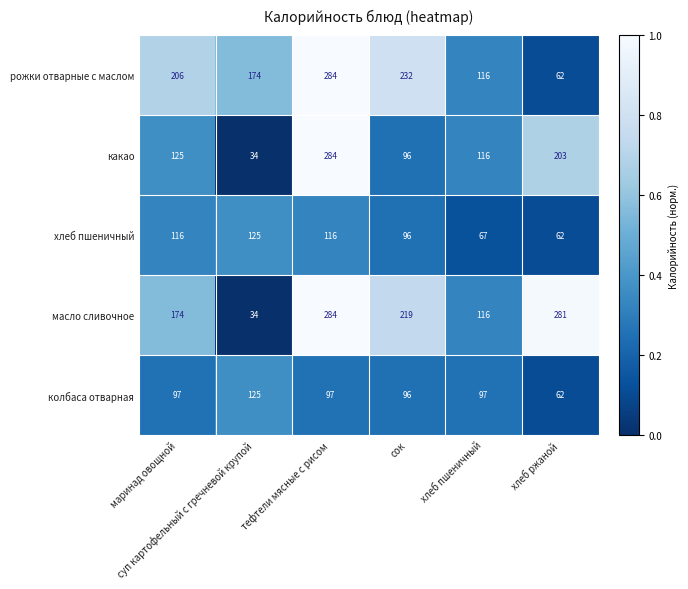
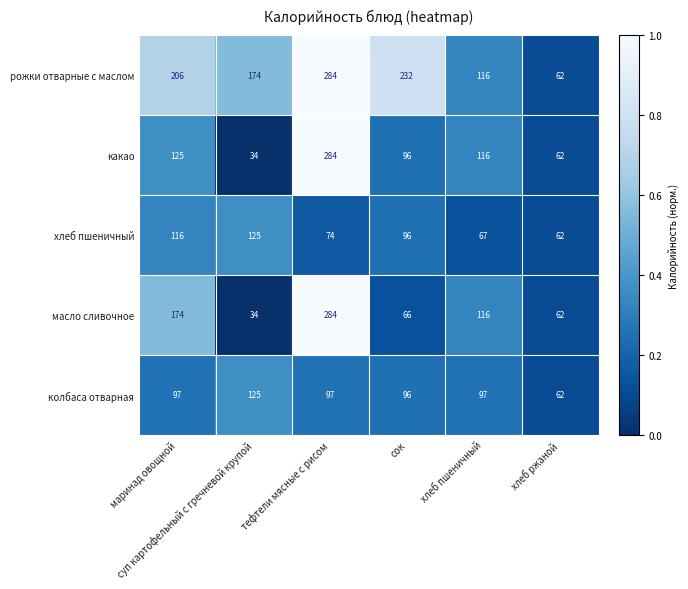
  {
    "рожки отварные с маслом": {
      "маринад овощной": 206,
      "суп картофельный с гречневой крупой": 174,
      "тефтели мясные с рисом": 284,
      "сок": 232,
      "хлеб пшеничный": 116,
      "хлеб ржаной": 62
    },
    "какао": {
      "маринад овощной": 125,
      "суп картофельный с гречневой крупой": 34,
      "тефтели мясные с рисом": 284,
      "сок": 96,
      "хлеб пшеничный": 116,
-     "хлеб ржаной": 203
+     "хлеб ржаной": 62
    },
    "хлеб пшеничный": {
      "маринад овощной": 116,
      "суп картофельный с гречневой крупой": 125,
-     "тефтели мясные с рисом": 116,
+     "тефтели мясные с рисом": 74,
      "сок": 96,
      "хлеб пшеничный": 67,
      "хлеб ржаной": 62
    },
    "масло сливочное": {
      "маринад овощной": 174,
      "суп картофельный с гречневой крупой": 34,
      "тефтели мясные с рисом": 284,
-     "сок": 219,
+     "сок": 66,
      "хлеб пшеничный": 116,
-     "хлеб ржаной": 281
+     "хлеб ржаной": 62
    },
    "колбаса отварная": {
      "маринад овощной": 97,
      "суп картофельный с гречневой крупой": 125,
      "тефтели мясные с рисом": 97,
      "сок": 96,
      "хлеб пшеничный": 97,
      "хлеб ржаной": 62
    }
  }
